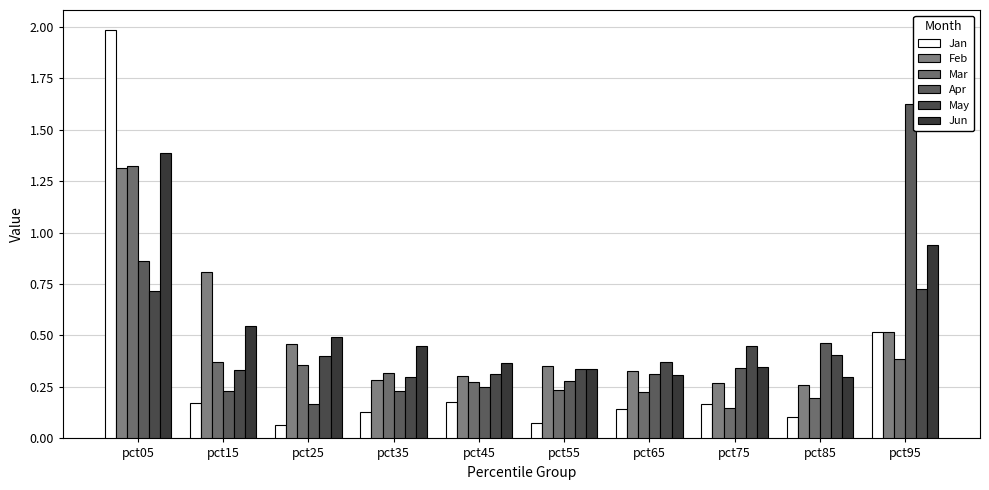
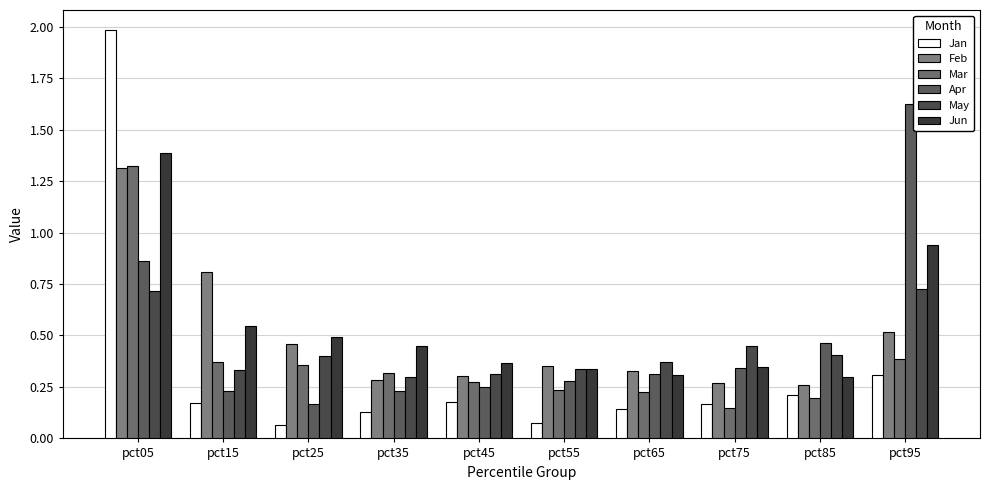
  {
    "Jan": {
      "pct05": 1.98,
      "pct15": 0.17,
      "pct25": 0.06,
      "pct35": 0.13,
      "pct45": 0.17,
      "pct55": 0.08,
      "pct65": 0.14,
      "pct75": 0.17,
-     "pct85": 0.11,
-     "pct95": 0.51
+     "pct85": 0.21,
+     "pct95": 0.31
    }
  }
